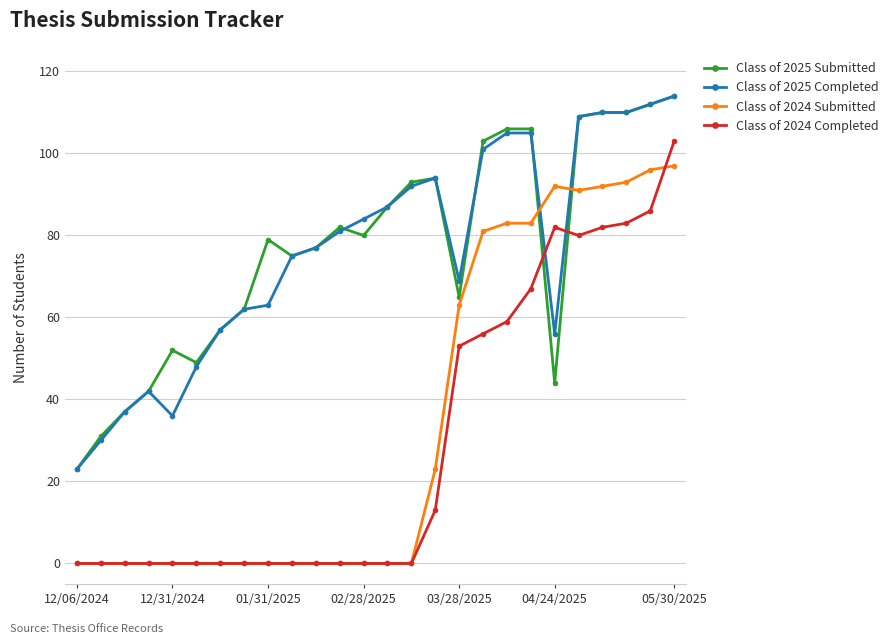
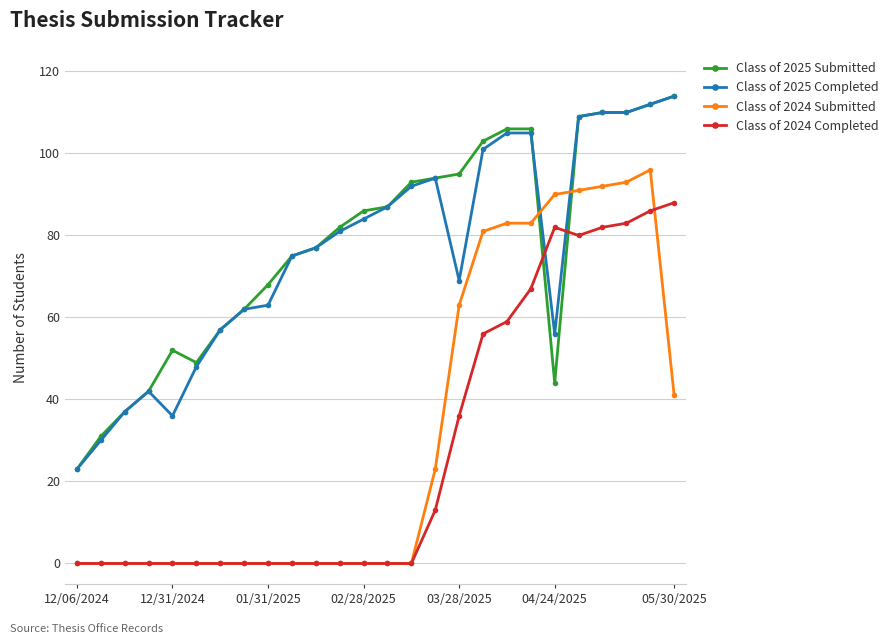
  {
    "Class of 2025 Submitted": {
      "12/31/2024": 52,
-     "01/31/2025": 79,
-     "02/28/2025": 80,
-     "03/28/2025": 65,
+     "01/31/2025": 68,
+     "02/28/2025": 86,
+     "03/28/2025": 95,
      "04/24/2025": 44
    },
    "Class of 2025 Completed": {
      "12/31/2024": 36,
      "01/31/2025": 63,
      "02/28/2025": 84,
      "03/28/2025": 69,
      "04/24/2025": 56
    },
    "Class of 2024 Submitted": {
      "03/28/2025": 63,
-     "04/24/2025": 92,
-     "05/30/2025": 97
+     "04/24/2025": 90,
+     "05/30/2025": 41
    },
    "Class of 2024 Completed": {
-     "03/28/2025": 53,
+     "03/28/2025": 36,
      "04/24/2025": 82,
-     "05/30/2025": 103
+     "05/30/2025": 88
    }
  }
